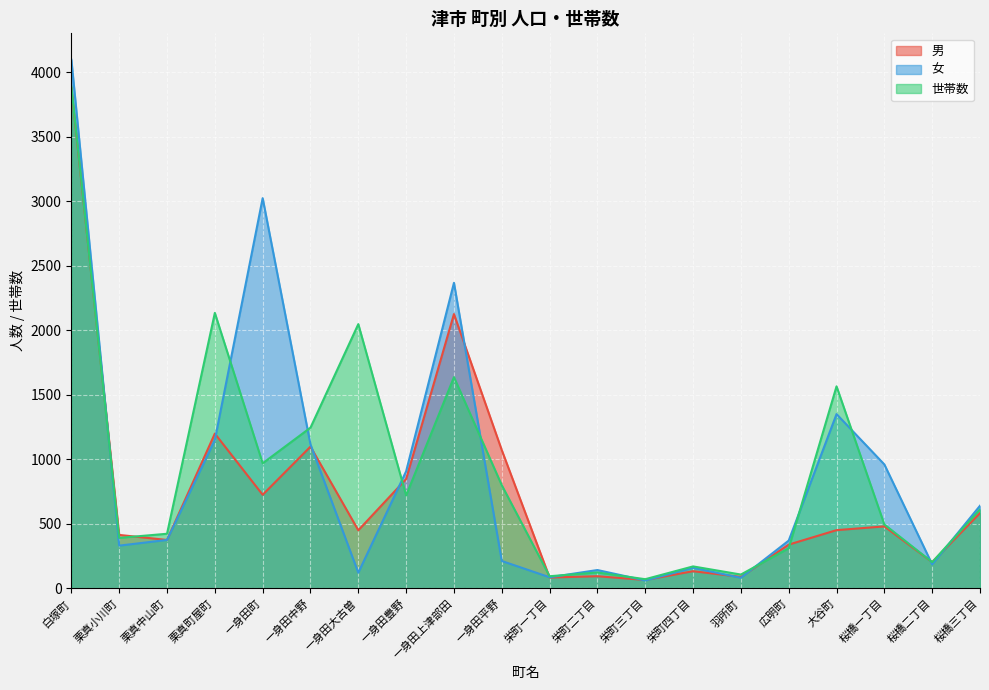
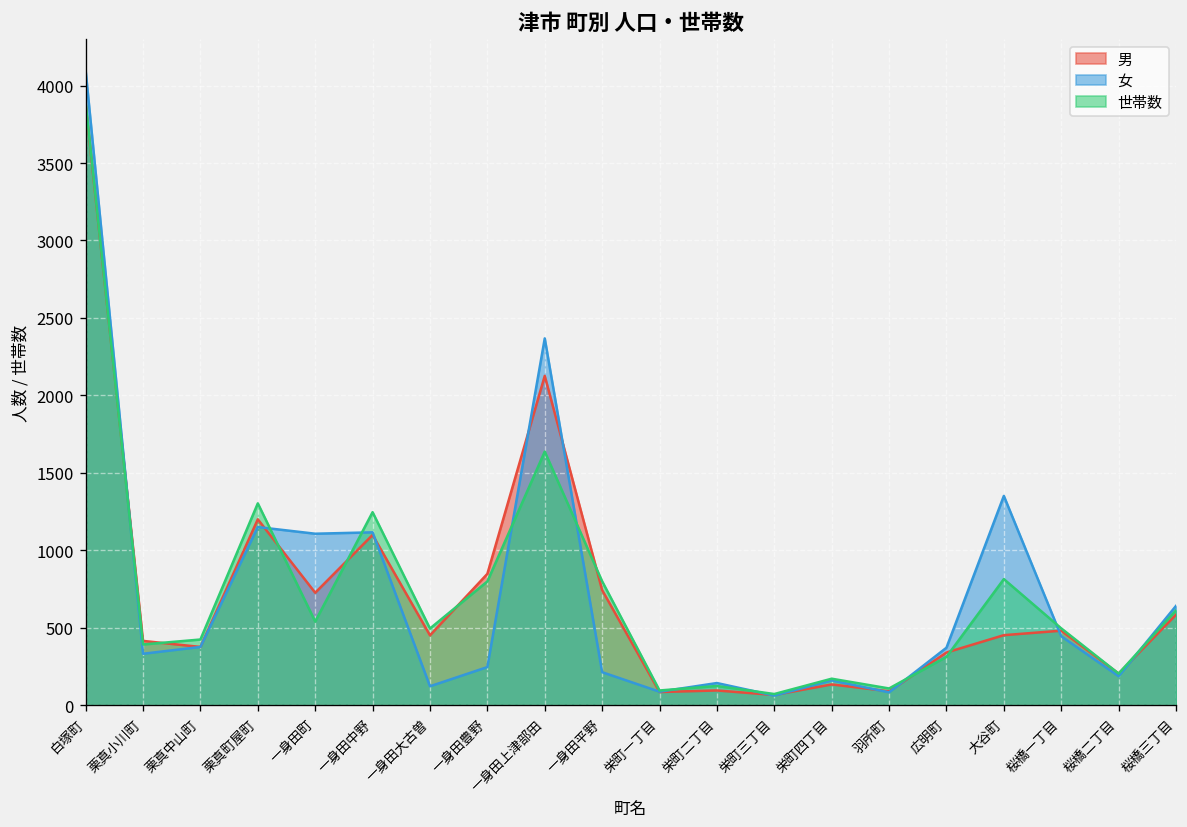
  {
    "男": {
      "栗真小川町": 420,
      "栗真町屋町": 1200,
      "一身田町": 730,
      "一身田大古曽": 450,
      "一身田豊野": 850,
      "一身田上津部田": 2130,
-     "一身田平野": 1070,
+     "一身田平野": 740,
      "栄町二丁目": 100,
      "栄町四丁目": 130,
      "広明町": 340,
      "大谷町": 450,
      "桜橋三丁目": 580
    },
    "女": {
      "白塚町": 4100,
      "栗真小川町": 330,
      "栗真町屋町": 1150,
-     "一身田町": 3020,
+     "一身田町": 1110,
      "一身田大古曽": 120,
-     "一身田豊野": 910,
+     "一身田豊野": 250,
      "一身田上津部田": 2370,
      "一身田平野": 210,
      "広明町": 370,
      "大谷町": 1350,
-     "桜橋一丁目": 960,
+     "桜橋一丁目": 450,
      "桜橋三丁目": 640
    },
    "世帯数": {
      "栗真小川町": 390,
      "栗真中山町": 420,
-     "栗真町屋町": 2140,
-     "一身田町": 970,
+     "栗真町屋町": 1300,
+     "一身田町": 540,
      "一身田中野": 1250,
-     "一身田大古曽": 2050,
-     "一身田豊野": 720,
+     "一身田大古曽": 500,
+     "一身田豊野": 800,
      "一身田上津部田": 1640,
      "一身田平野": 800,
      "広明町": 310,
-     "大谷町": 1570,
+     "大谷町": 810,
      "桜橋三丁目": 610
    }
  }
